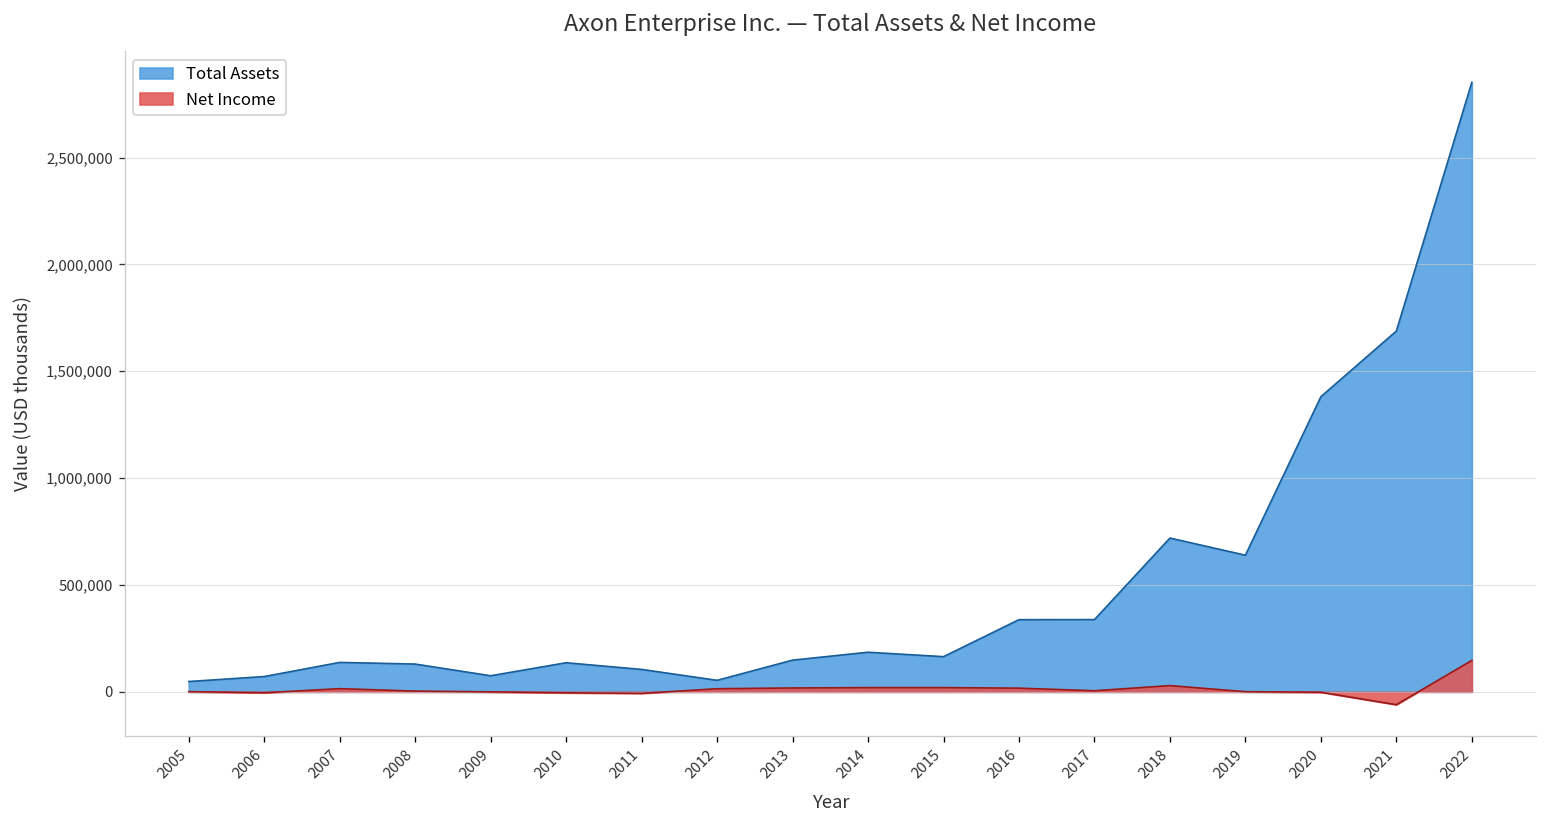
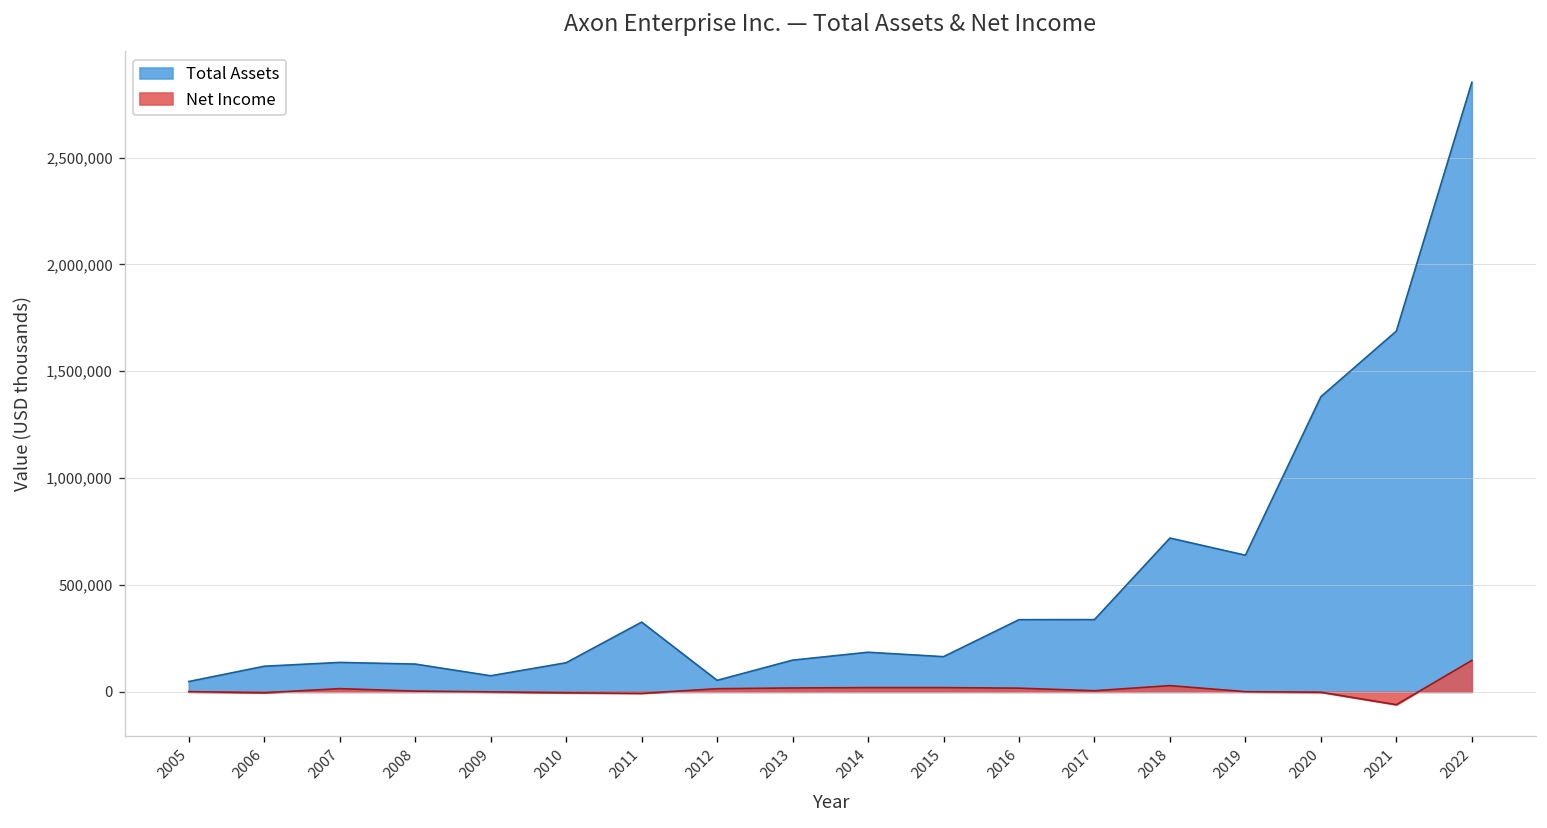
  {
    "Total Assets": {
      "2005": "50,000",
-     "2006": "70,000",
+     "2006": "120,000",
      "2007": "140,000",
      "2008": "130,000",
      "2009": "80,000",
      "2010": "140,000",
-     "2011": "100,000",
+     "2011": "330,000",
      "2012": "50,000",
      "2013": "150,000",
      "2014": "190,000",
      "2015": "160,000",
      "2016": "340,000",
      "2017": "340,000",
      "2018": "720,000",
      "2019": "640,000",
      "2020": "1,380,000",
      "2021": "1,690,000",
      "2022": "2,850,000"
    }
  }
